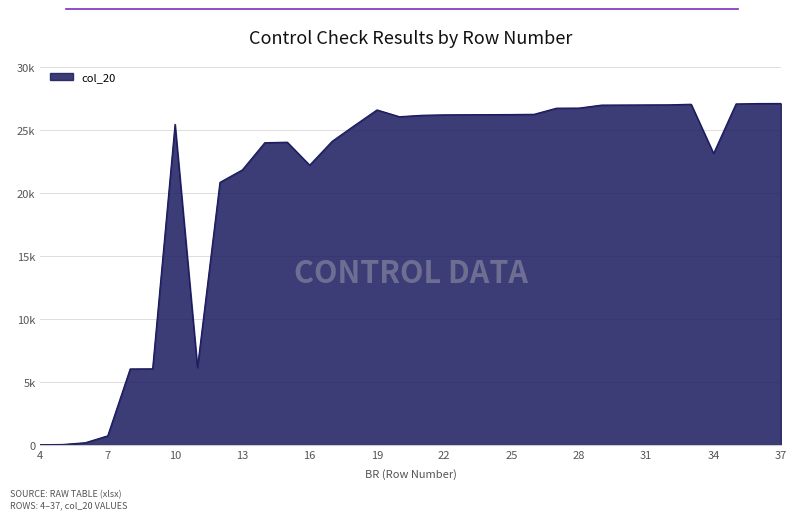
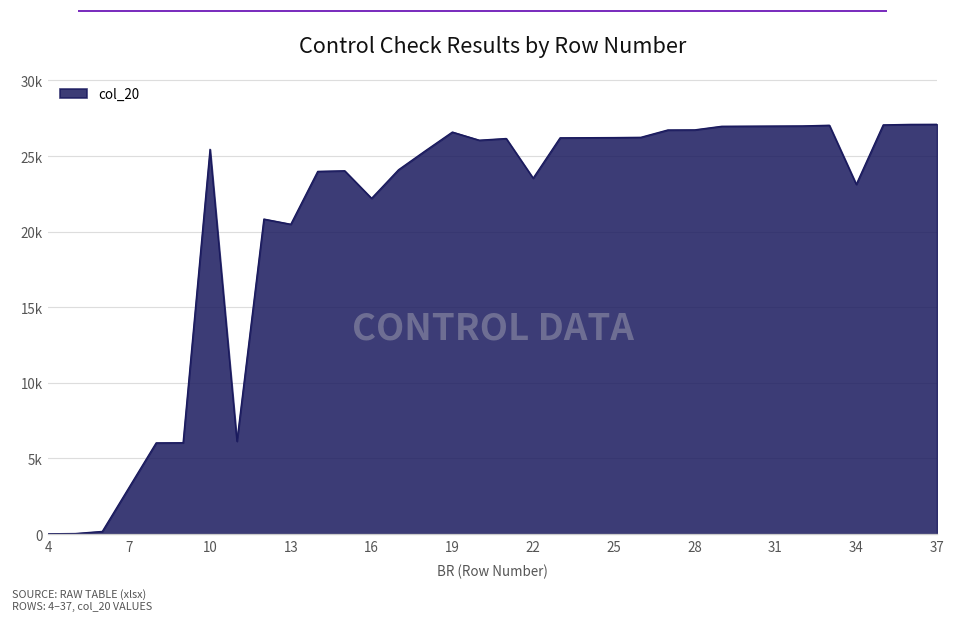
  {
    "4": 0,
-   "7": 700,
+   "7": 3100,
    "10": 25400,
-   "13": 21800,
+   "13": 20500,
    "16": 22200,
    "19": 26600,
-   "22": 26200,
+   "22": 23500,
    "25": 26200,
    "28": 26700,
    "31": 27000,
    "34": 23100,
    "37": 27100
  }
